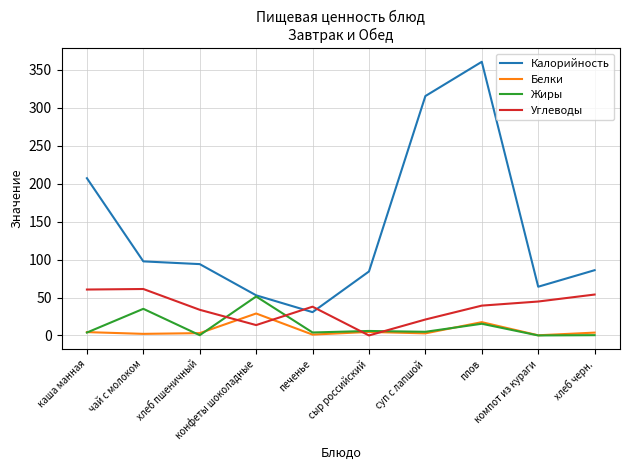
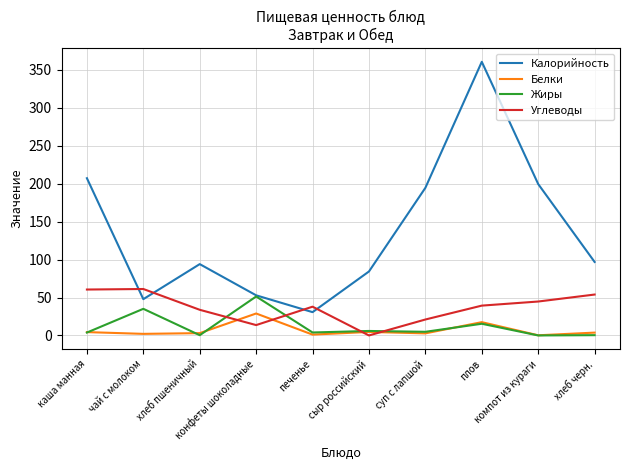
  {
    "Калорийность": {
      "каша манная": 210,
-     "чай с молоком": 100,
+     "чай с молоком": 50,
      "хлеб пшеничный": 90,
      "печенье": 30,
      "сыр российский": 80,
-     "суп с лапшой": 320,
+     "суп с лапшой": 190,
      "плов": 360,
-     "компот из кураги": 60,
-     "хлеб черн.": 90
+     "компот из кураги": 200,
+     "хлеб черн.": 100
    },
    "Белки": {
      "чай с молоком": 0,
      "конфеты шоколадные": 30,
      "хлеб черн.": 0
    },
    "Жиры": {
      "чай с молоком": 40,
      "хлеб черн.": 0
    },
    "Углеводы": {
      "каша манная": 60,
      "чай с молоком": 60,
      "хлеб пшеничный": 30,
      "конфеты шоколадные": 10,
      "печенье": 40,
      "сыр российский": 0,
      "суп с лапшой": 20,
      "плов": 40,
      "компот из кураги": 40,
      "хлеб черн.": 50
    }
  }
